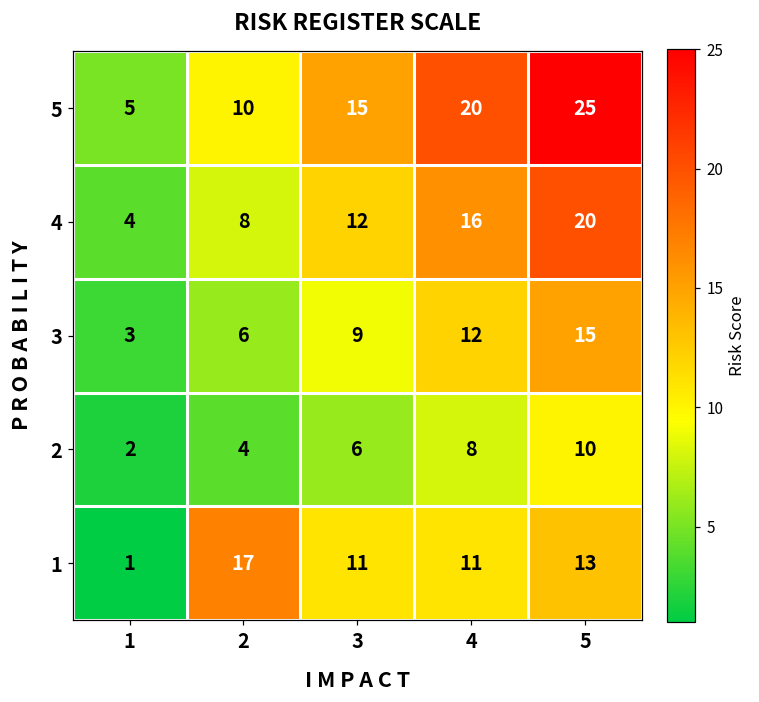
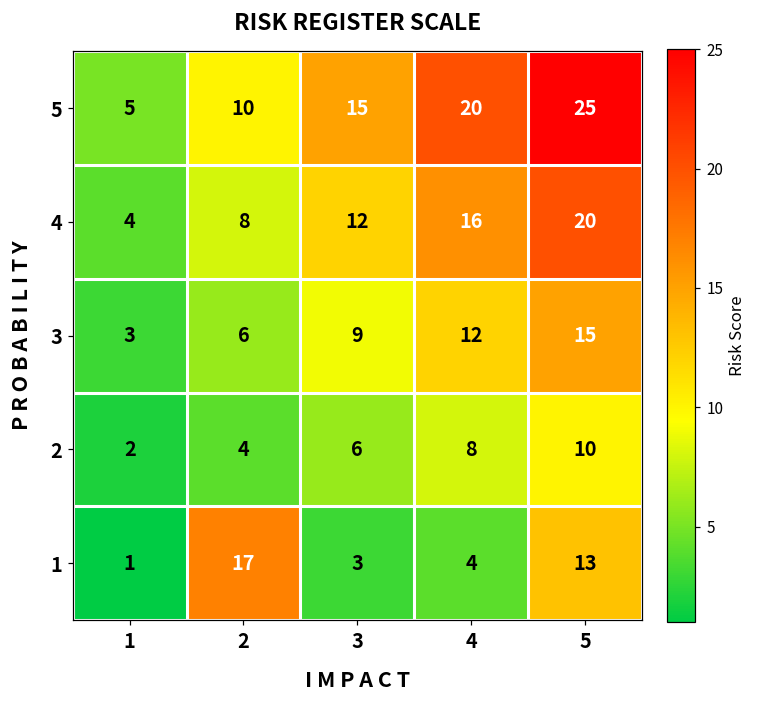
  {
    "5": {
      "1": 5,
      "2": 10,
      "3": 15,
      "4": 20,
      "5": 25
    },
    "4": {
      "1": 4,
      "2": 8,
      "3": 12,
      "4": 16,
      "5": 20
    },
    "3": {
      "1": 3,
      "2": 6,
      "3": 9,
      "4": 12,
      "5": 15
    },
    "2": {
      "1": 2,
      "2": 4,
      "3": 6,
      "4": 8,
      "5": 10
    },
    "1": {
      "1": 1,
      "2": 17,
-     "3": 11,
-     "4": 11,
+     "3": 3,
+     "4": 4,
      "5": 13
    }
  }
